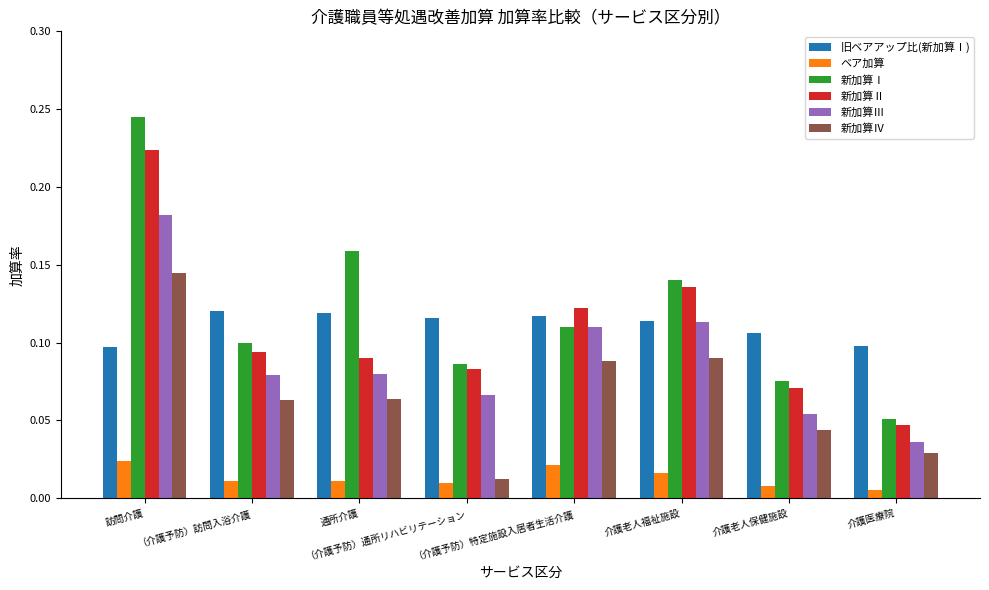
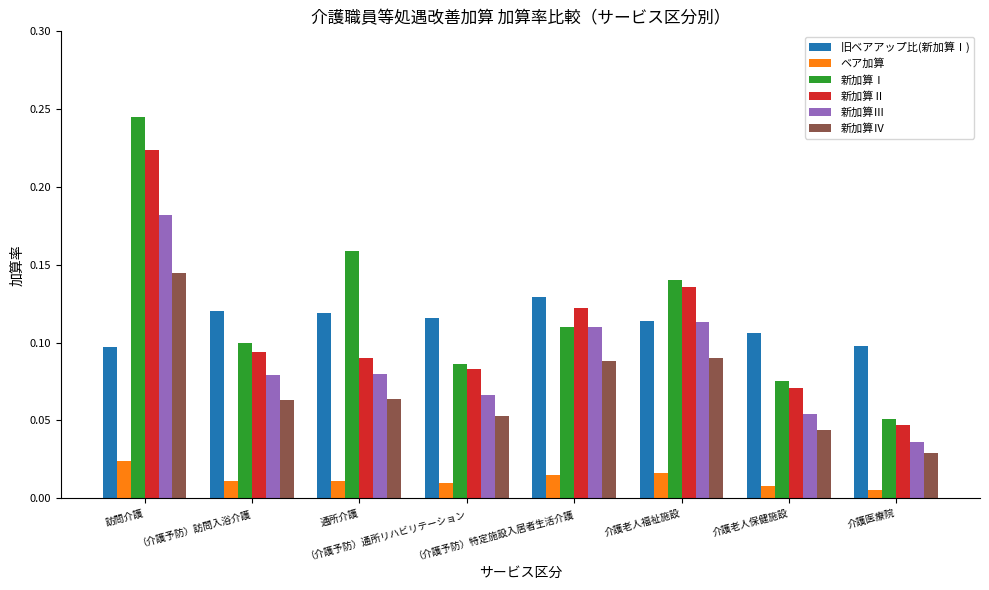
  {
    "旧ベアアップ比(新加算Ⅰ)": {
      "訪問介護": 0.097,
      "（介護予防）訪問入浴介護": 0.120,
      "通所介護": 0.119,
      "（介護予防）通所リハビリテーション": 0.116,
-     "（介護予防）特定施設入居者生活介護": 0.117,
+     "（介護予防）特定施設入居者生活介護": 0.129,
      "介護老人福祉施設": 0.114,
      "介護老人保健施設": 0.106,
      "介護医療院": 0.098
    },
    "ベア加算": {
      "訪問介護": 0.024,
      "（介護予防）訪問入浴介護": 0.011,
      "通所介護": 0.011,
      "（介護予防）通所リハビリテーション": 0.010,
-     "（介護予防）特定施設入居者生活介護": 0.021,
+     "（介護予防）特定施設入居者生活介護": 0.015,
      "介護老人福祉施設": 0.016,
      "介護老人保健施設": 0.008,
      "介護医療院": 0.005
    },
    "新加算Ⅰ": {
      "訪問介護": 0.245,
      "（介護予防）訪問入浴介護": 0.100,
      "通所介護": 0.159,
      "（介護予防）通所リハビリテーション": 0.086,
      "（介護予防）特定施設入居者生活介護": 0.110,
      "介護老人福祉施設": 0.140,
      "介護老人保健施設": 0.075,
      "介護医療院": 0.051
    },
    "新加算Ⅱ": {
      "訪問介護": 0.224,
      "（介護予防）訪問入浴介護": 0.094,
      "通所介護": 0.090,
      "（介護予防）通所リハビリテーション": 0.083,
      "（介護予防）特定施設入居者生活介護": 0.122,
      "介護老人福祉施設": 0.136,
      "介護老人保健施設": 0.071,
      "介護医療院": 0.047
    },
    "新加算Ⅲ": {
      "訪問介護": 0.182,
      "（介護予防）訪問入浴介護": 0.079,
      "通所介護": 0.080,
      "（介護予防）通所リハビリテーション": 0.066,
      "（介護予防）特定施設入居者生活介護": 0.110,
      "介護老人福祉施設": 0.113,
      "介護老人保健施設": 0.054,
      "介護医療院": 0.036
    },
    "新加算Ⅳ": {
      "訪問介護": 0.145,
      "（介護予防）訪問入浴介護": 0.063,
      "通所介護": 0.064,
-     "（介護予防）通所リハビリテーション": 0.012,
+     "（介護予防）通所リハビリテーション": 0.053,
      "（介護予防）特定施設入居者生活介護": 0.088,
      "介護老人福祉施設": 0.090,
      "介護老人保健施設": 0.044,
      "介護医療院": 0.029
    }
  }
